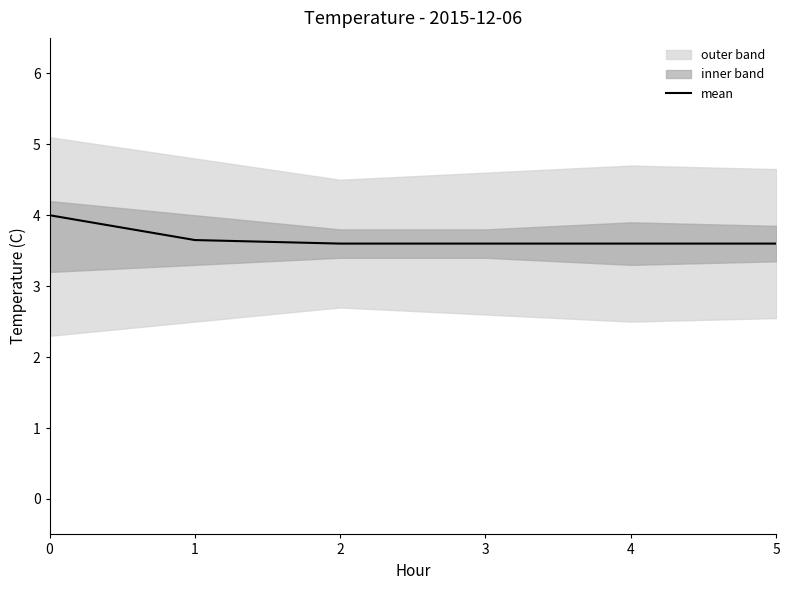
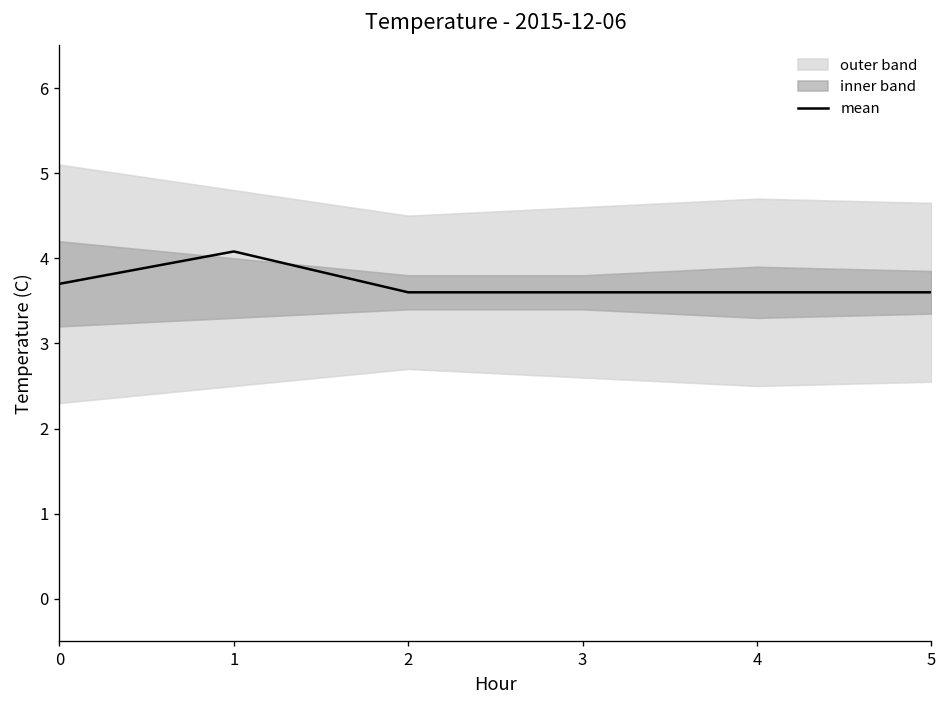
  {
    "mean": {
-     "0": 4.0,
-     "1": 3.7,
+     "0": 3.7,
+     "1": 4.1,
      "2": 3.6,
      "3": 3.6,
      "4": 3.6,
      "5": 3.6
    }
  }
